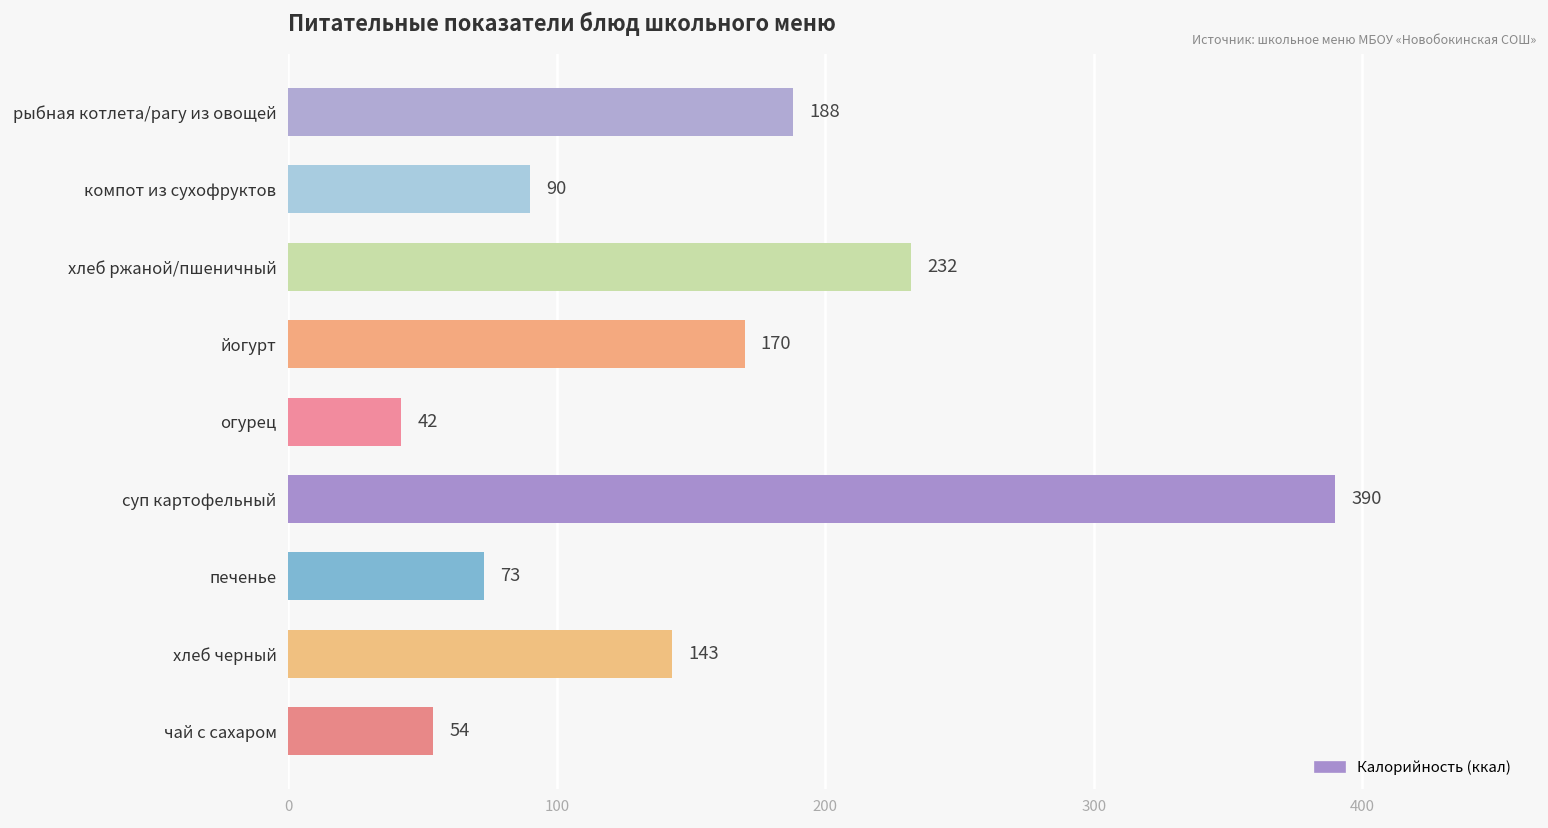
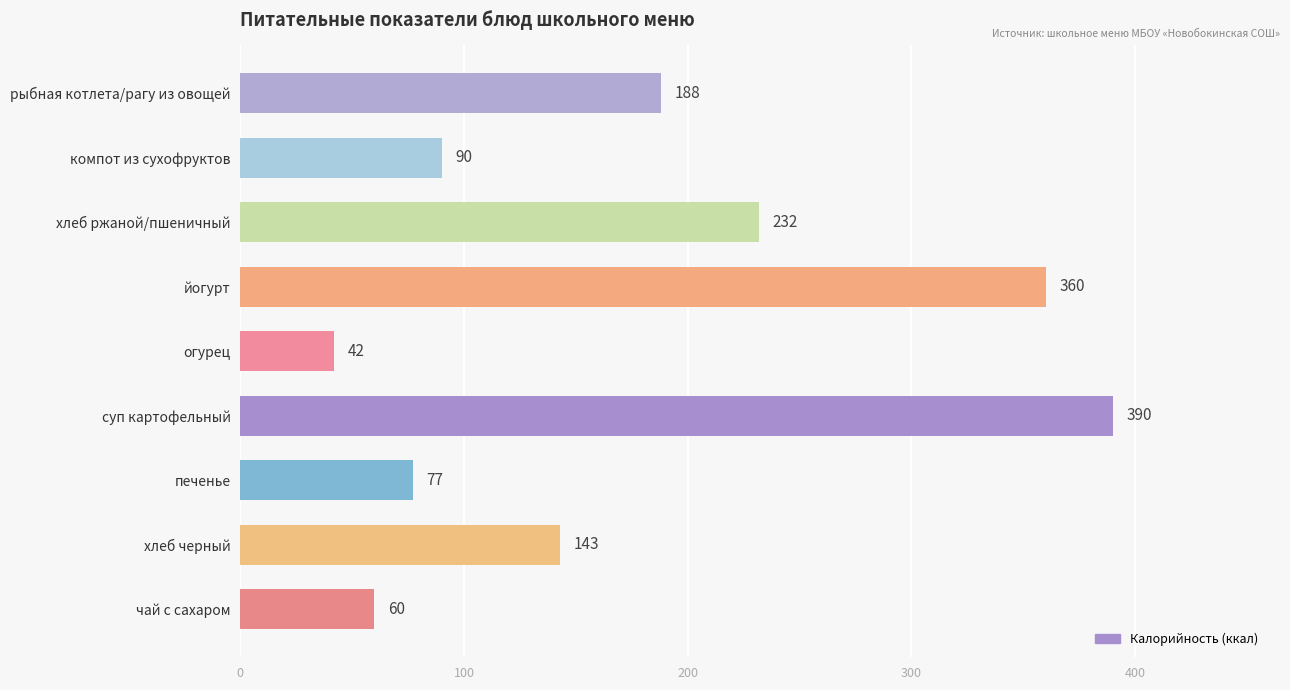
  {
    "рыбная котлета/рагу из овощей": 188,
    "компот из сухофруктов": 90,
    "хлеб ржаной/пшеничный": 232,
-   "йогурт": 170,
+   "йогурт": 360,
    "огурец": 42,
    "суп картофельный": 390,
-   "печенье": 73,
+   "печенье": 77,
    "хлеб черный": 143,
-   "чай с сахаром": 54
+   "чай с сахаром": 60
  }
